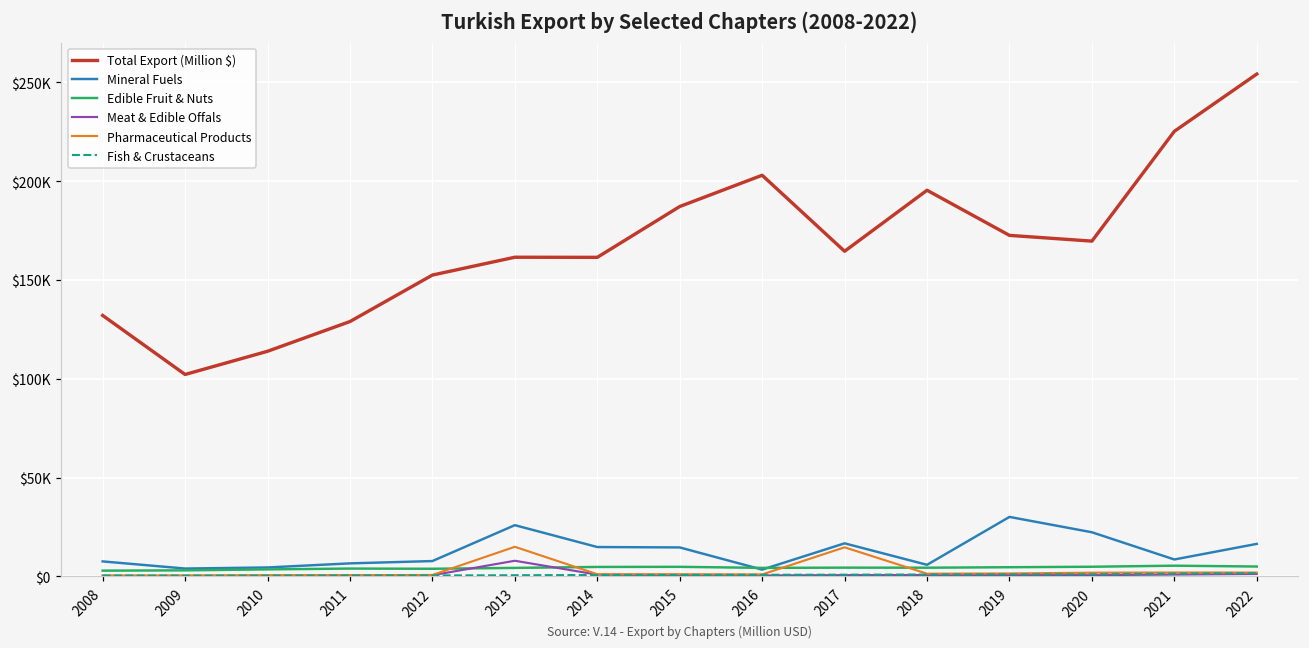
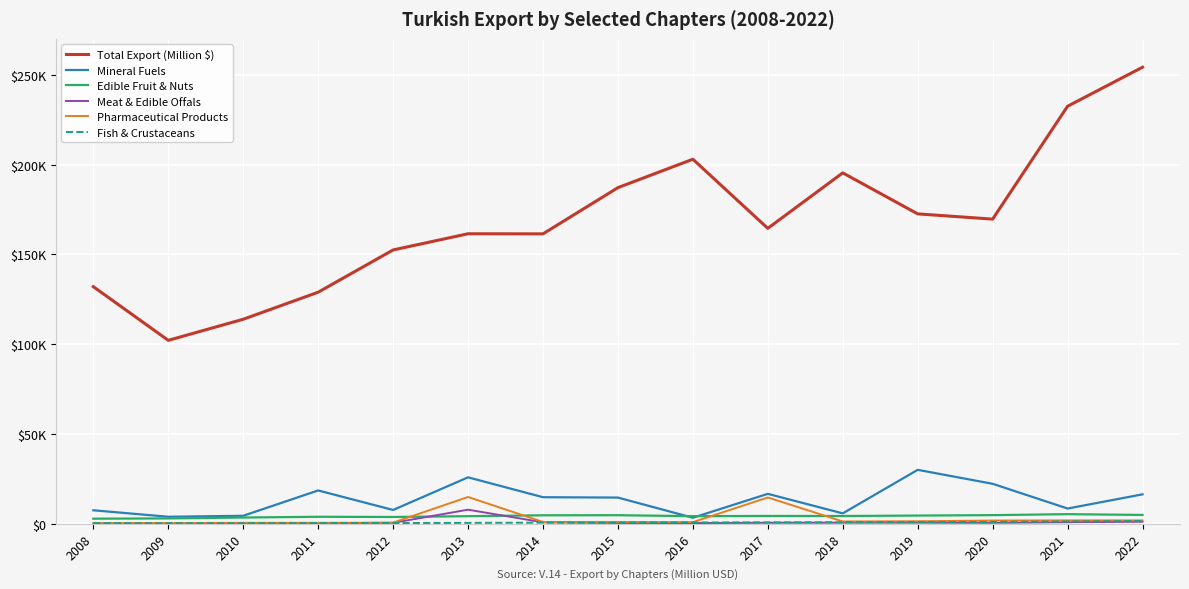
  {
    "Total Export (Million $)": {
      "2008": "$132000",
      "2009": "$102000",
      "2010": "$114000",
      "2011": "$129000",
      "2012": "$152000",
      "2013": "$161000",
      "2014": "$161000",
      "2015": "$187000",
      "2016": "$203000",
      "2017": "$164000",
      "2018": "$195000",
      "2019": "$173000",
      "2020": "$170000",
-     "2021": "$225000",
+     "2021": "$232000",
      "2022": "$254000"
    },
    "Mineral Fuels": {
      "2008": "$8000",
-     "2011": "$7000",
+     "2011": "$19000",
      "2012": "$8000",
      "2013": "$26000",
      "2014": "$15000",
      "2015": "$15000",
      "2017": "$17000",
      "2018": "$6000",
      "2019": "$30000",
      "2020": "$22000",
      "2021": "$9000",
      "2022": "$16000"
    },
    "Meat & Edible Offals": {
      "2013": "$8000"
    },
    "Pharmaceutical Products": {
      "2013": "$15000",
      "2017": "$15000"
    }
  }
